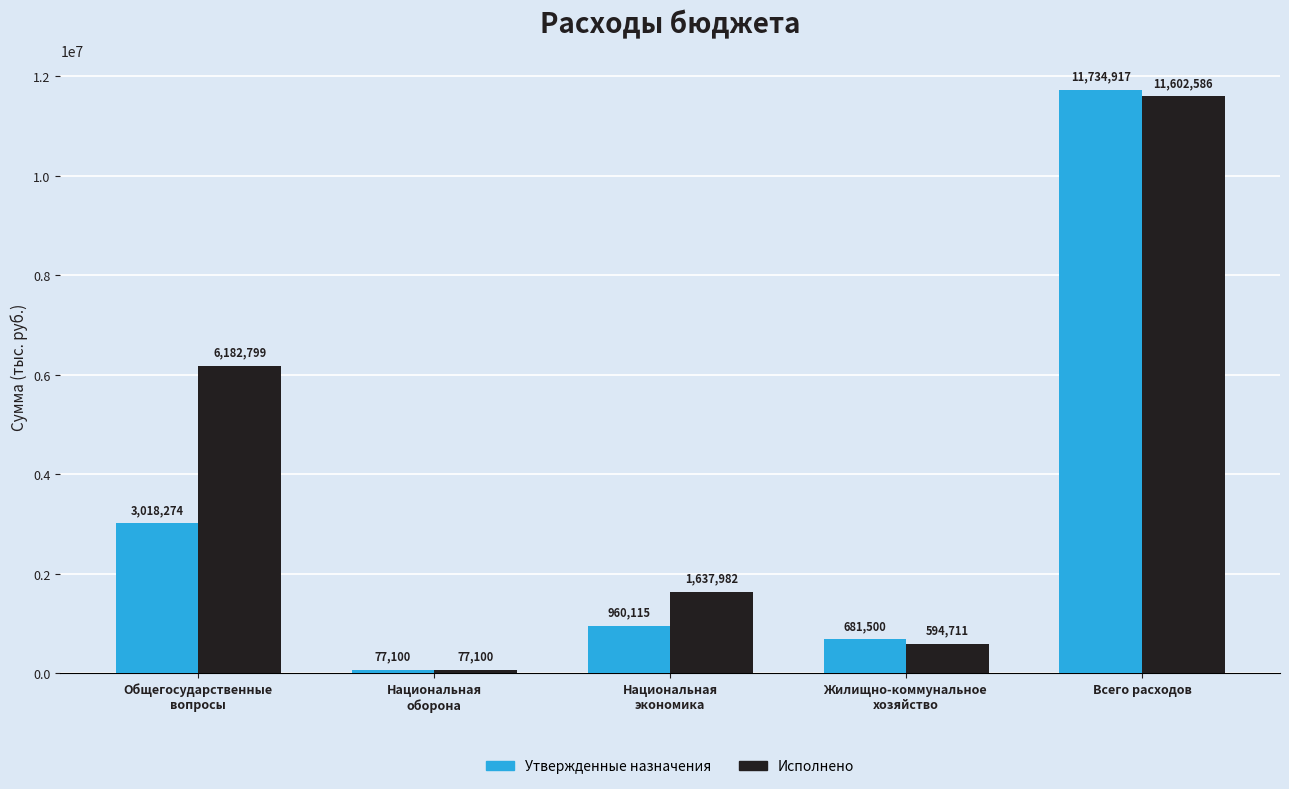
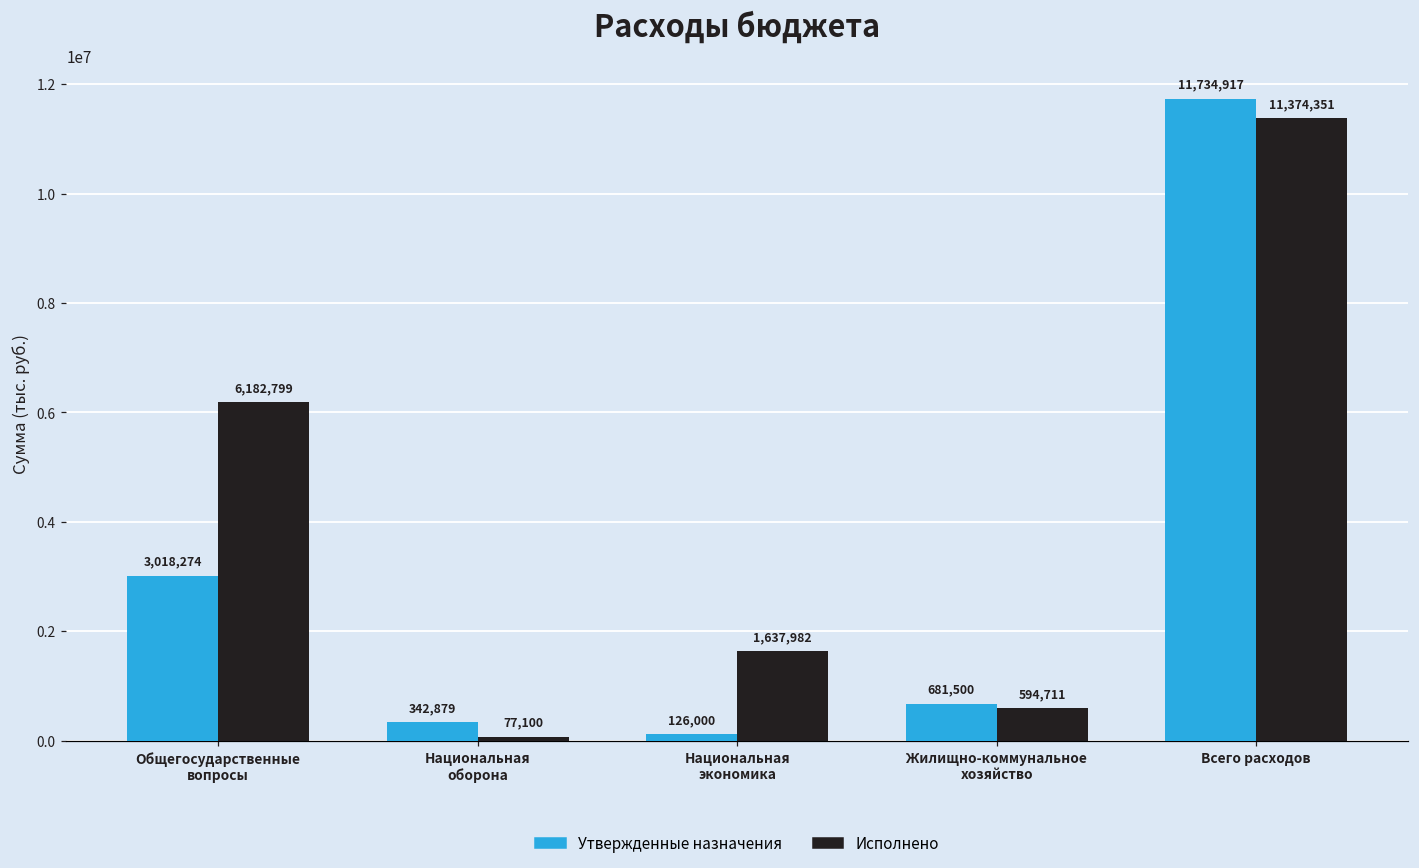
  {
    "Утвержденные назначения": {
      "Общегосударственные вопросы": "3,018,274",
-     "Национальная оборона": "77,100",
-     "Национальная экономика": "960,115",
+     "Национальная оборона": "342,879",
+     "Национальная экономика": "126,000",
      "Жилищно-коммунальное хозяйство": "681,500",
      "Всего расходов": "11,734,917"
    },
    "Исполнено": {
      "Общегосударственные вопросы": "6,182,799",
      "Национальная оборона": "77,100",
      "Национальная экономика": "1,637,982",
      "Жилищно-коммунальное хозяйство": "594,711",
-     "Всего расходов": "11,602,586"
+     "Всего расходов": "11,374,351"
    }
  }
